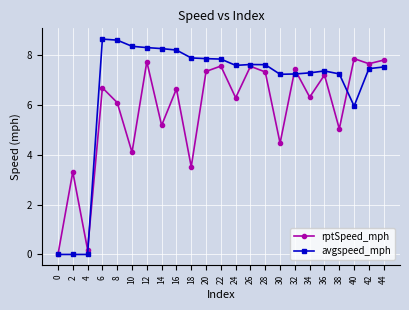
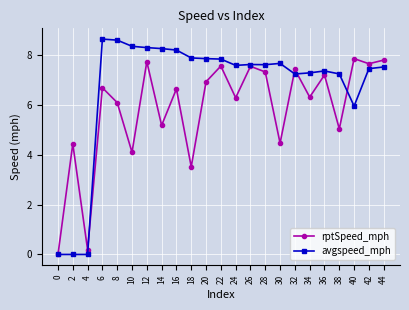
  {
    "rptSpeed_mph": {
-     "2": 3.3,
+     "2": 4.4,
      "4": 0.2,
      "6": 6.7,
      "8": 6.1,
      "10": 4.1,
      "12": 7.7,
      "14": 5.2,
      "16": 6.6,
      "18": 3.5,
-     "20": 7.3,
+     "20": 6.9,
      "22": 7.5,
      "24": 6.3,
      "28": 7.3,
      "30": 4.5,
      "32": 7.4,
      "34": 6.3,
      "36": 7.2,
      "38": 5.0,
      "40": 7.8,
      "42": 7.6,
      "44": 7.8
    },
    "avgspeed_mph": {
      "2": 0.0,
      "4": 0.0,
      "6": 8.6,
      "8": 8.6,
      "10": 8.3,
      "12": 8.3,
      "14": 8.2,
      "16": 8.2,
      "18": 7.9,
      "20": 7.8,
      "22": 7.8,
      "24": 7.6,
      "28": 7.6,
-     "30": 7.2,
+     "30": 7.7,
      "32": 7.2,
      "34": 7.3,
      "36": 7.4,
      "38": 7.2,
      "40": 5.9,
      "42": 7.4,
      "44": 7.5
    }
  }
